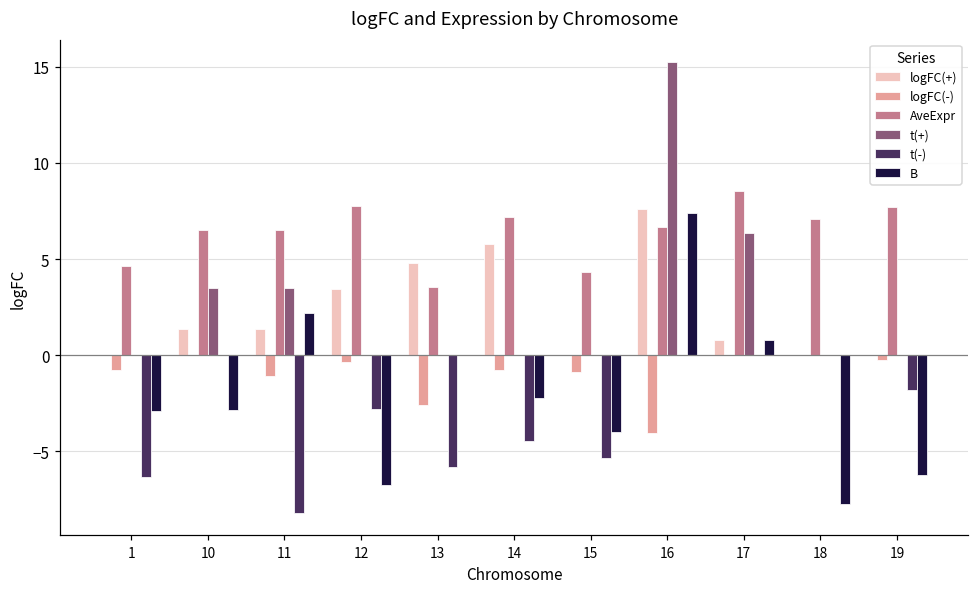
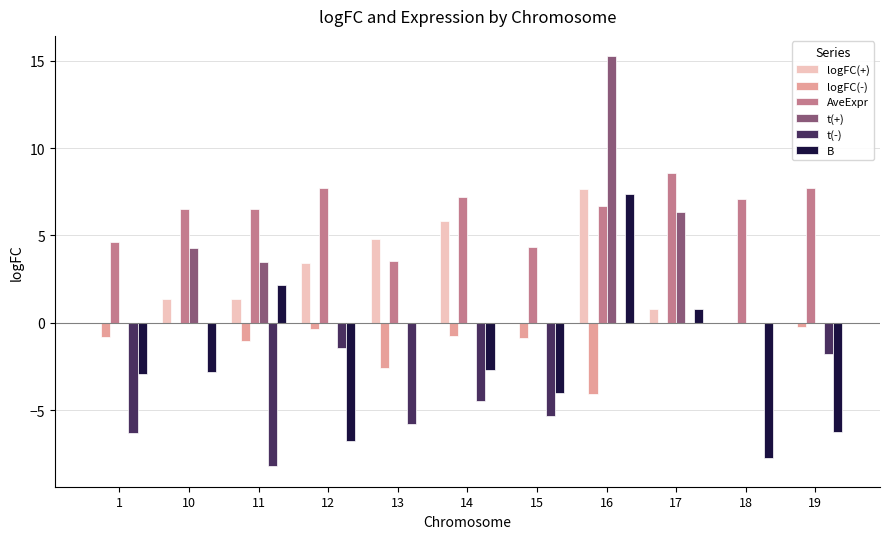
  {
    "t(+)": {
      "1": 0.0,
-     "10": 3.5,
+     "10": 4.3,
      "11": 3.5,
      "12": 0.0,
      "13": 0.0,
      "14": 0.0,
      "15": 0.0,
      "16": 15.2,
      "17": 6.3,
      "18": 0.0,
      "19": 0.0
    },
    "t(-)": {
      "1": -6.3,
      "10": 0.0,
      "11": -8.2,
-     "12": -2.8,
+     "12": -1.4,
      "13": -5.8,
      "14": -4.4,
      "15": -5.3,
      "16": 0.0,
      "17": 0.0,
      "18": 0.0,
      "19": -1.8
    },
    "B": {
      "1": -2.9,
      "10": -2.8,
      "11": 2.2,
      "12": -6.8,
-     "14": -2.2,
+     "14": -2.7,
      "15": -4.0,
      "16": 7.4,
      "17": 0.8,
      "18": -7.8,
      "19": -6.3
    }
  }
